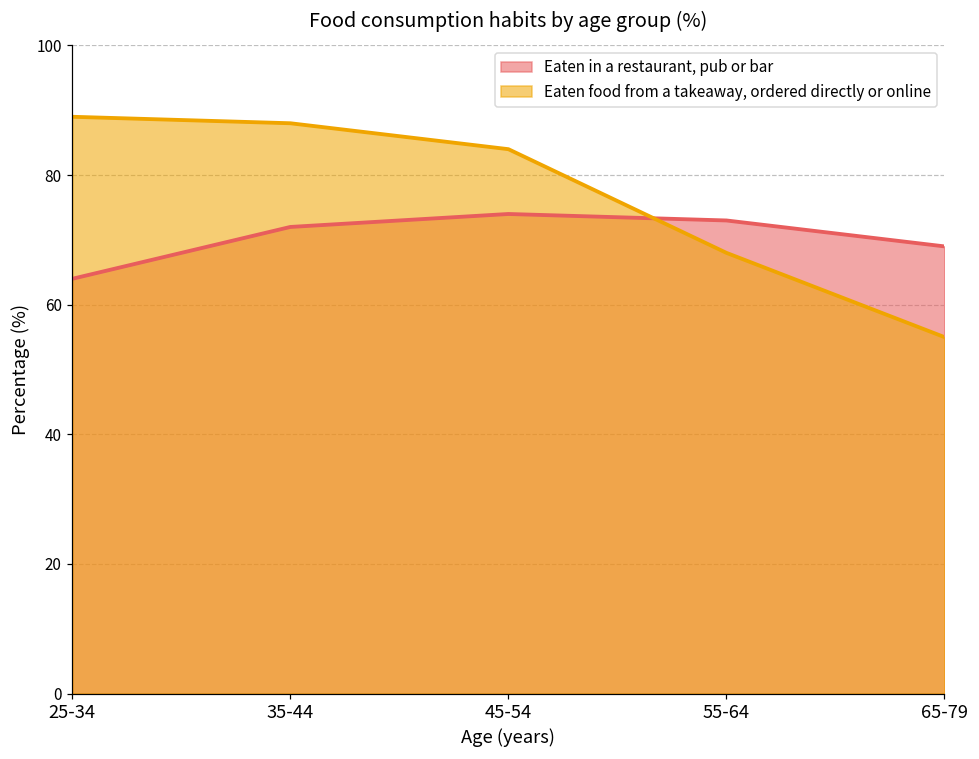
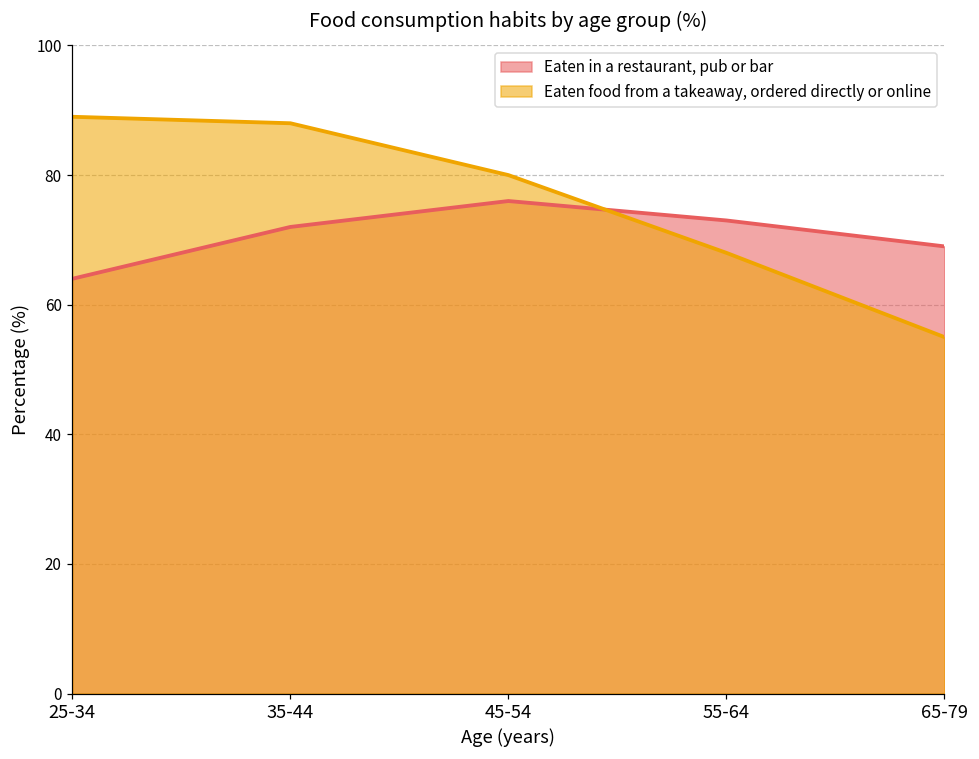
  {
    "Eaten in a restaurant, pub or bar": {
      "25-34": 64,
      "35-44": 72,
-     "45-54": 74,
+     "45-54": 76,
      "55-64": 73,
      "65-79": 69
    },
    "Eaten food from a takeaway, ordered directly or online": {
      "25-34": 89,
      "35-44": 88,
-     "45-54": 84,
+     "45-54": 80,
      "55-64": 68,
      "65-79": 55
    }
  }
